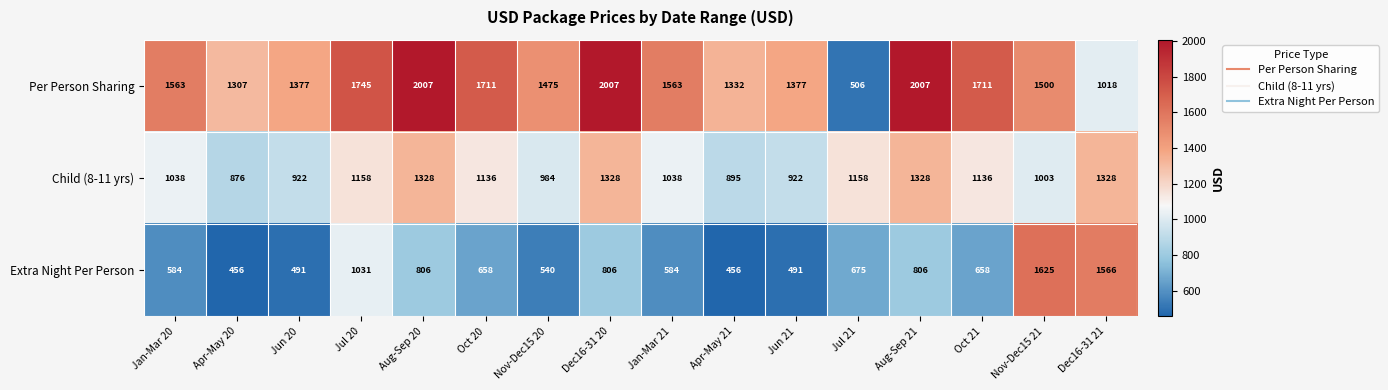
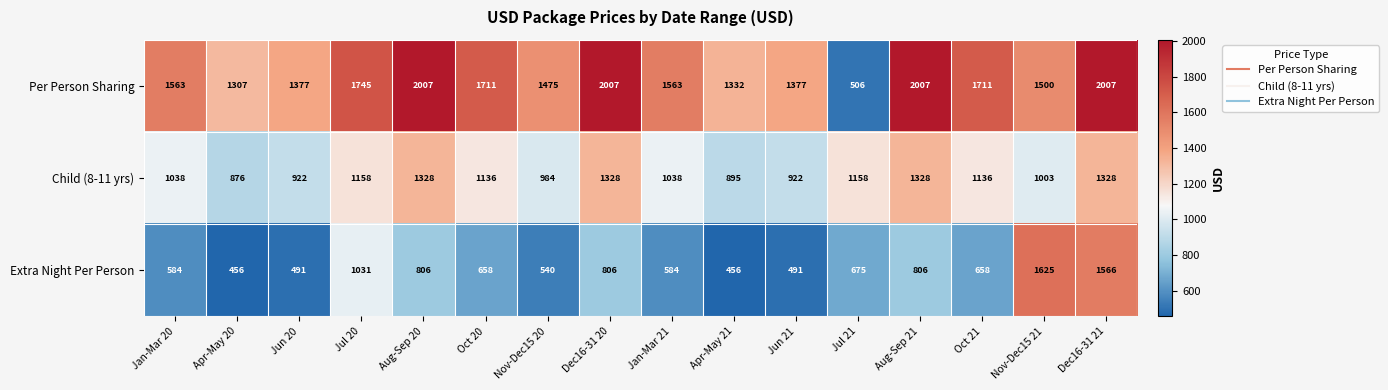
  {
    "Per Person Sharing": {
      "Jan-Mar 20": 1563,
      "Apr-May 20": 1307,
      "Jun 20": 1377,
      "Jul 20": 1745,
      "Aug-Sep 20": 2007,
      "Oct 20": 1711,
      "Nov-Dec15 20": 1475,
      "Dec16-31 20": 2007,
      "Jan-Mar 21": 1563,
      "Apr-May 21": 1332,
      "Jun 21": 1377,
      "Jul 21": 506,
      "Aug-Sep 21": 2007,
      "Oct 21": 1711,
      "Nov-Dec15 21": 1500,
-     "Dec16-31 21": 1018
+     "Dec16-31 21": 2007
    },
    "Child (8-11 yrs)": {
      "Jan-Mar 20": 1038,
      "Apr-May 20": 876,
      "Jun 20": 922,
      "Jul 20": 1158,
      "Aug-Sep 20": 1328,
      "Oct 20": 1136,
      "Nov-Dec15 20": 984,
      "Dec16-31 20": 1328,
      "Jan-Mar 21": 1038,
      "Apr-May 21": 895,
      "Jun 21": 922,
      "Jul 21": 1158,
      "Aug-Sep 21": 1328,
      "Oct 21": 1136,
      "Nov-Dec15 21": 1003,
      "Dec16-31 21": 1328
    },
    "Extra Night Per Person": {
      "Jan-Mar 20": 584,
      "Apr-May 20": 456,
      "Jun 20": 491,
      "Jul 20": 1031,
      "Aug-Sep 20": 806,
      "Oct 20": 658,
      "Nov-Dec15 20": 540,
      "Dec16-31 20": 806,
      "Jan-Mar 21": 584,
      "Apr-May 21": 456,
      "Jun 21": 491,
      "Jul 21": 675,
      "Aug-Sep 21": 806,
      "Oct 21": 658,
      "Nov-Dec15 21": 1625,
      "Dec16-31 21": 1566
    }
  }
